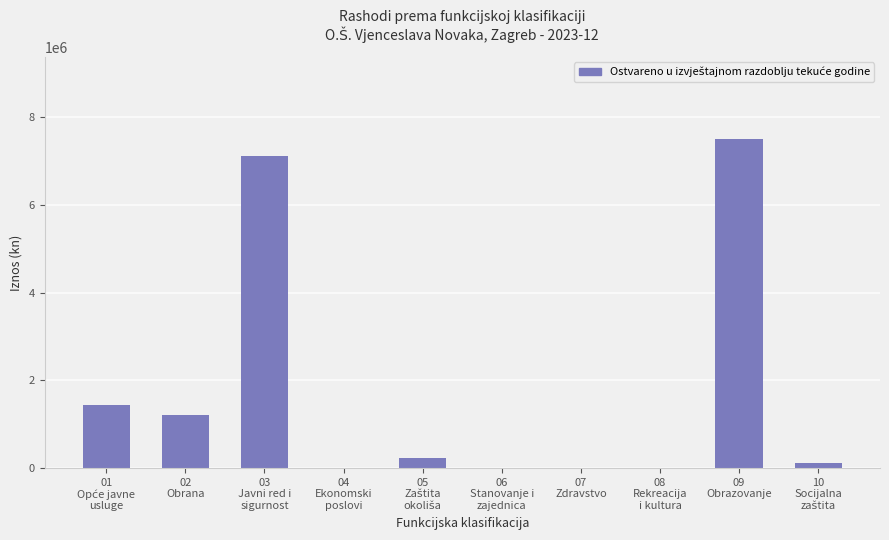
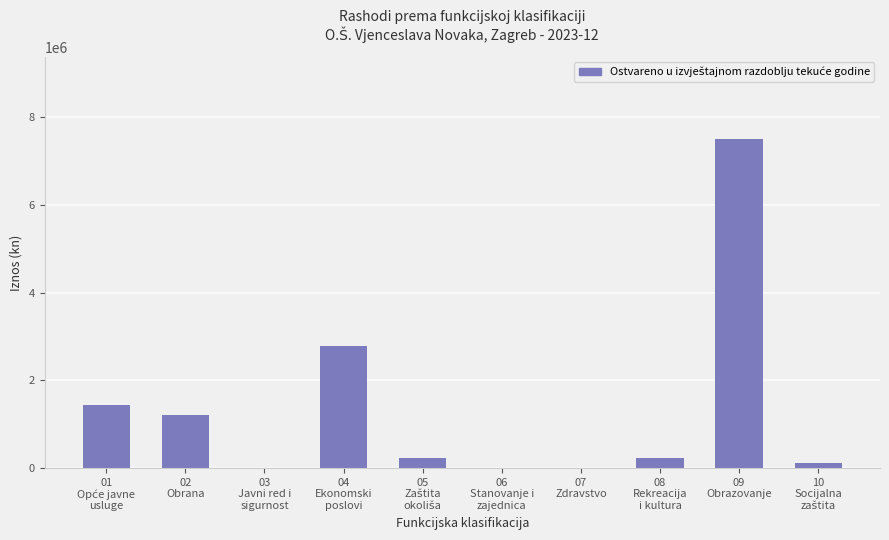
  {
    "01 Opće javne usluge": 1400000,
    "02 Obrana": 1200000,
-   "03 Javni red i sigurnost": 7100000,
-   "04 Ekonomski poslovi": 0,
+   "03 Javni red i sigurnost": 0,
+   "04 Ekonomski poslovi": 2800000,
    "05 Zaštita okoliša": 200000,
    "06 Stanovanje i zajednica": 0,
    "07 Zdravstvo": 0,
-   "08 Rekreacija i kultura": 0,
+   "08 Rekreacija i kultura": 200000,
    "09 Obrazovanje": 7500000,
    "10 Socijalna zaštita": 100000
  }
